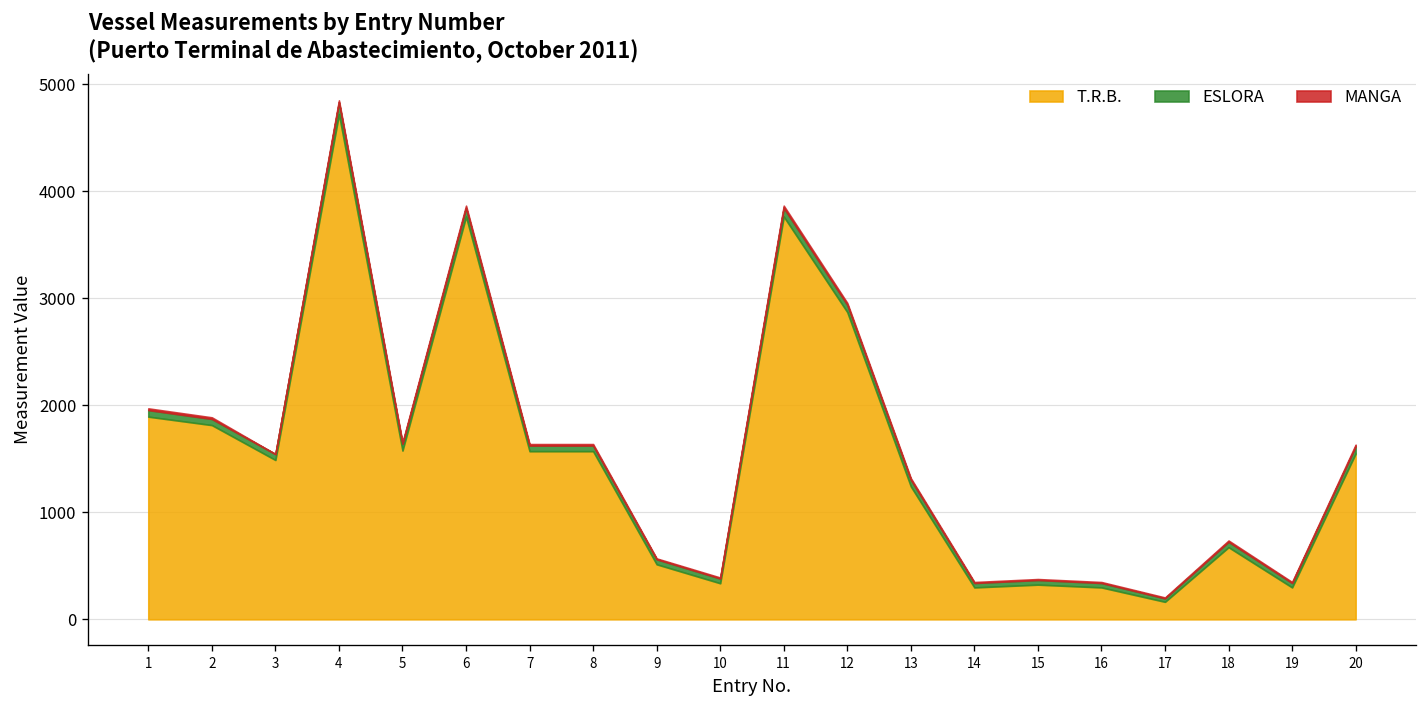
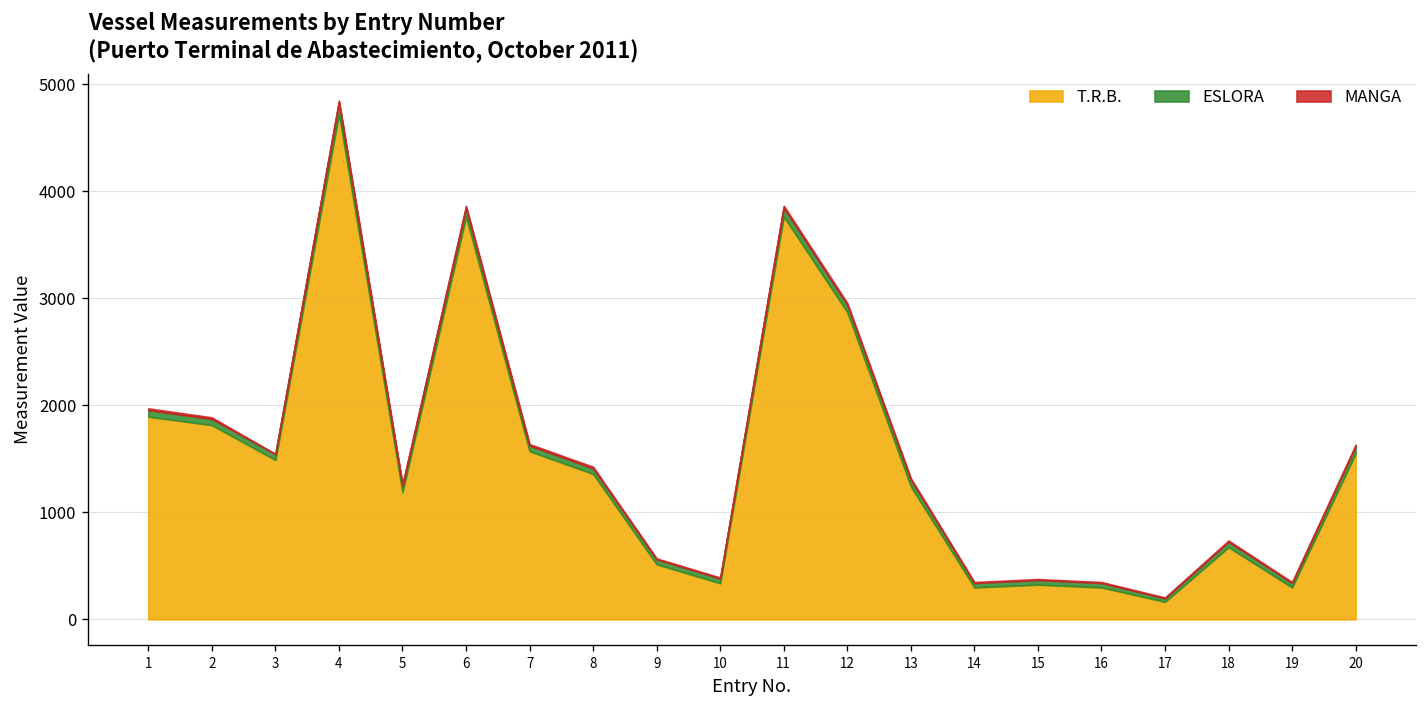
  {
    "T.R.B.": {
      "1": 1900,
      "2": 1800,
      "3": 1500,
      "4": 4700,
-     "5": 1600,
+     "5": 1200,
      "6": 3800,
      "7": 1600,
-     "8": 1600,
+     "8": 1400,
      "9": 500,
      "10": 300,
      "11": 3800,
      "12": 2900,
      "13": 1200,
      "14": 300,
      "15": 300,
      "16": 300,
      "17": 200,
      "18": 700,
      "19": 300,
      "20": 1500
    }
  }
